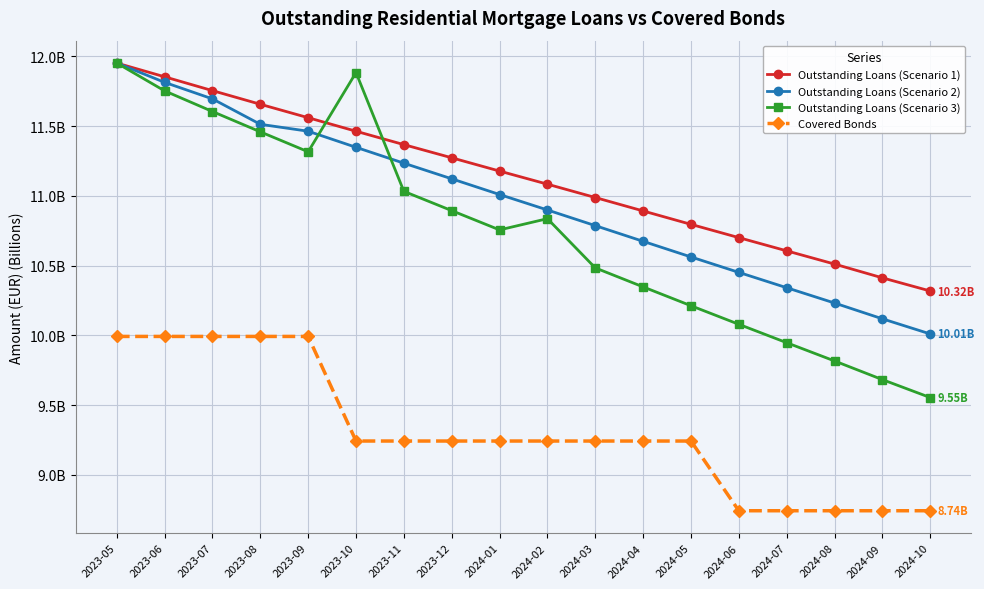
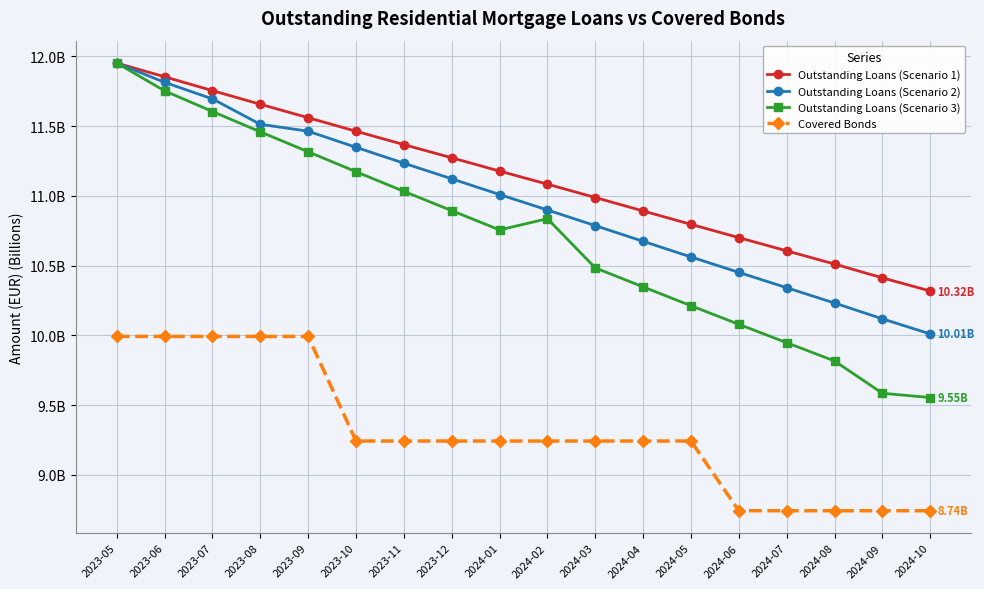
  {
    "Outstanding Loans (Scenario 1)": {
      "2024-10": "10.32B"
    },
    "Outstanding Loans (Scenario 2)": {
      "2024-10": "10.01B"
    },
    "Outstanding Loans (Scenario 3)": {
      "2023-06": "11750000000",
      "2023-07": "11600000000",
      "2023-08": "11460000000",
      "2023-09": "11320000000",
-     "2023-10": "11880000000",
+     "2023-10": "11170000000",
      "2023-11": "11030000000",
      "2023-12": "10890000000",
      "2024-01": "10760000000",
      "2024-02": "10840000000",
      "2024-03": "10480000000",
      "2024-04": "10350000000",
      "2024-05": "10210000000",
      "2024-06": "10080000000",
      "2024-07": "9950000000",
      "2024-08": "9820000000",
-     "2024-09": "9680000000"
+     "2024-09": "9580000000"
    },
    "Covered Bonds": {
      "2024-10": "8.74B"
    }
  }
